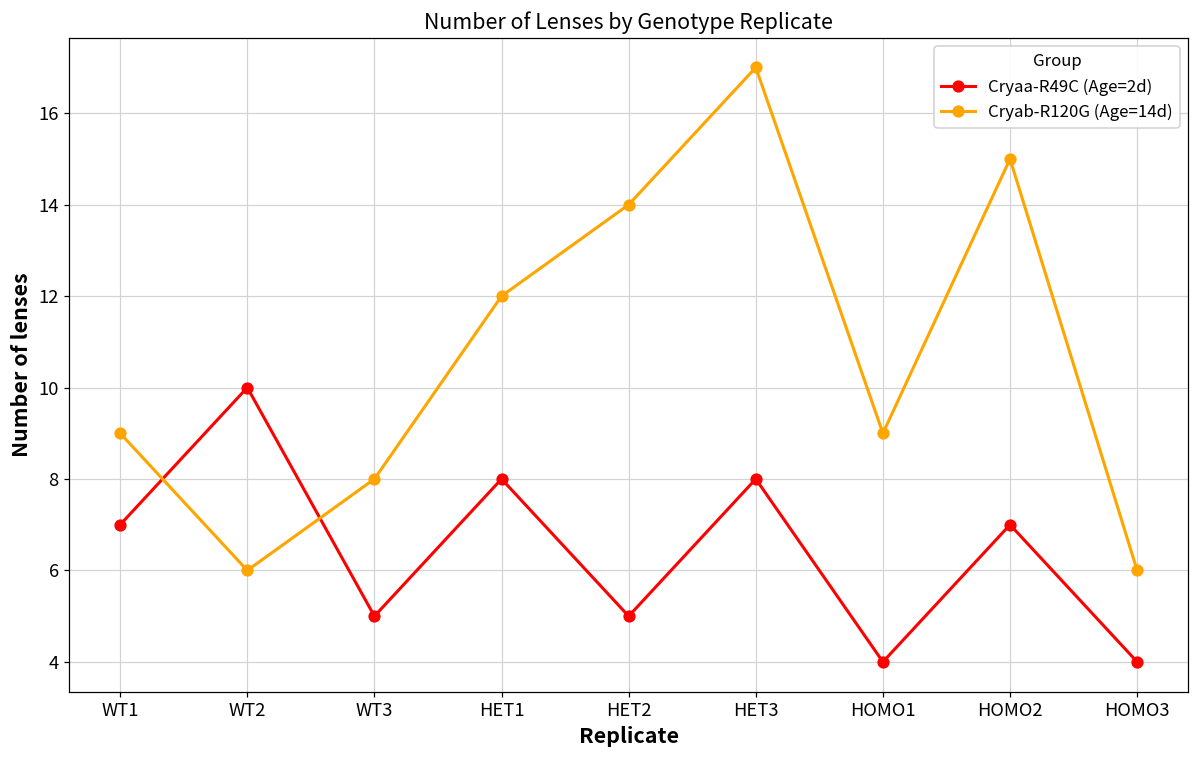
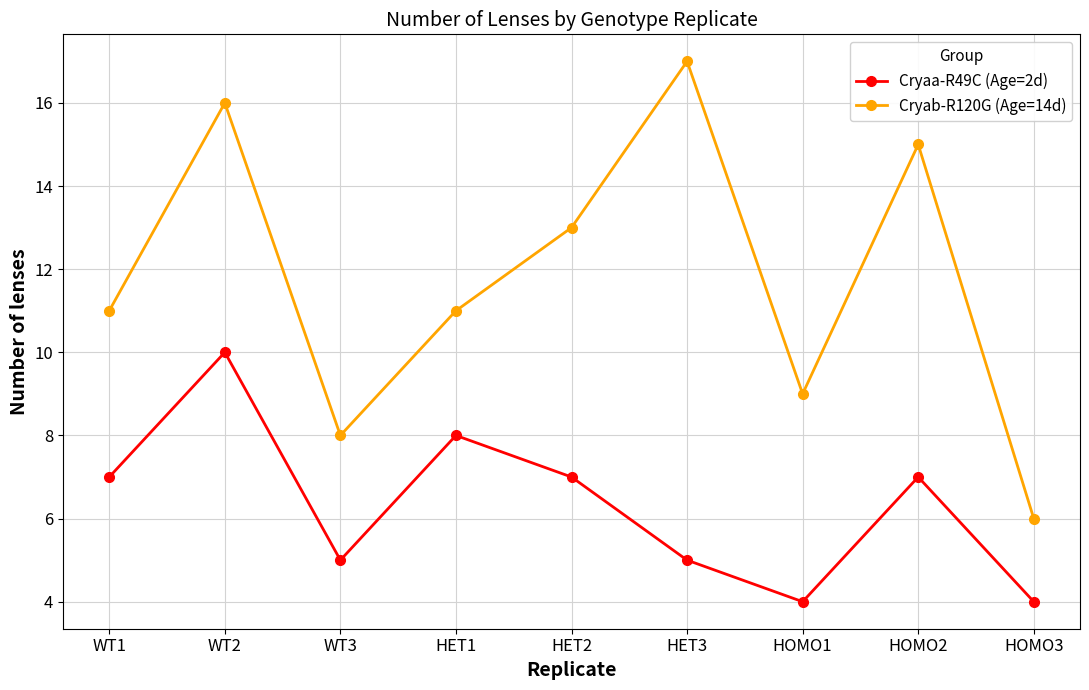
  {
    "Cryaa-R49C (Age=2d)": {
      "WT1": 7,
      "WT2": 10,
      "WT3": 5,
      "HET1": 8,
-     "HET2": 5,
-     "HET3": 8,
+     "HET2": 7,
+     "HET3": 5,
      "HOMO1": 4,
      "HOMO2": 7,
      "HOMO3": 4
    },
    "Cryab-R120G (Age=14d)": {
-     "WT1": 9,
-     "WT2": 6,
+     "WT1": 11,
+     "WT2": 16,
      "WT3": 8,
-     "HET1": 12,
-     "HET2": 14,
+     "HET1": 11,
+     "HET2": 13,
      "HET3": 17,
      "HOMO1": 9,
      "HOMO2": 15,
      "HOMO3": 6
    }
  }
